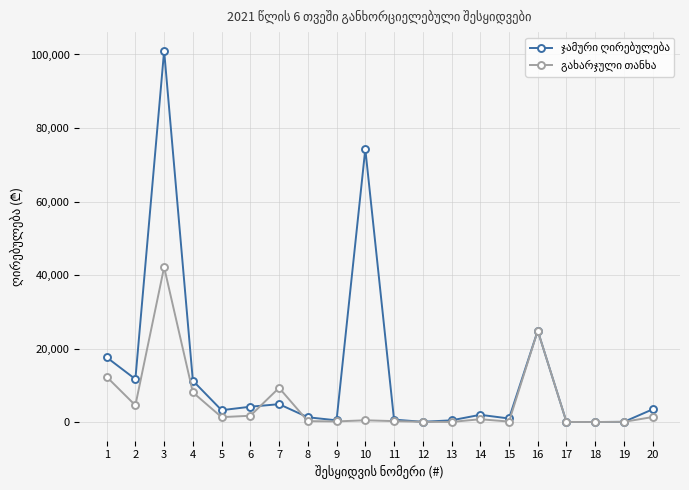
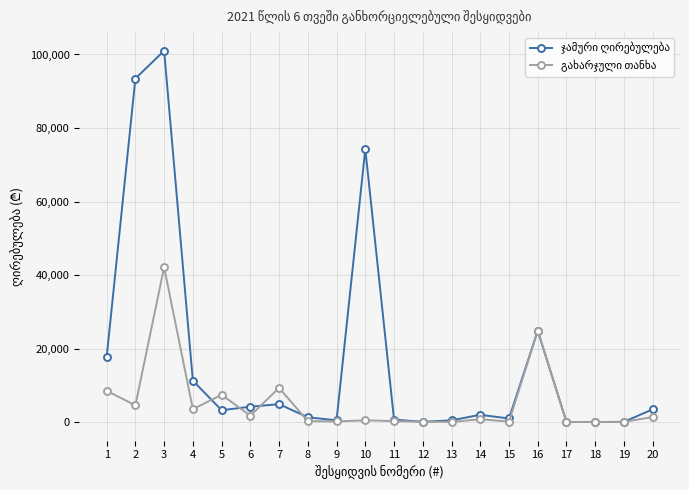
  {
    "ჯამური ღირებულება": {
      "1": "18,000",
-     "2": "12,000",
+     "2": "93,000",
      "3": "101,000",
      "4": "11,000",
      "5": "3,000",
      "6": "4,000",
      "7": "5,000",
      "8": "1,000",
      "10": "74,000",
      "14": "2,000",
      "15": "1,000",
      "20": "4,000"
    },
    "გახარჯული თანხა": {
-     "1": "12,000",
+     "1": "9,000",
      "2": "5,000",
      "3": "42,000",
-     "4": "8,000",
-     "5": "1,000",
+     "4": "4,000",
+     "5": "7,000",
      "6": "2,000",
      "7": "9,000",
      "8": "0",
      "10": "1,000",
      "14": "1,000",
      "15": "0",
      "20": "1,000"
    }
  }
